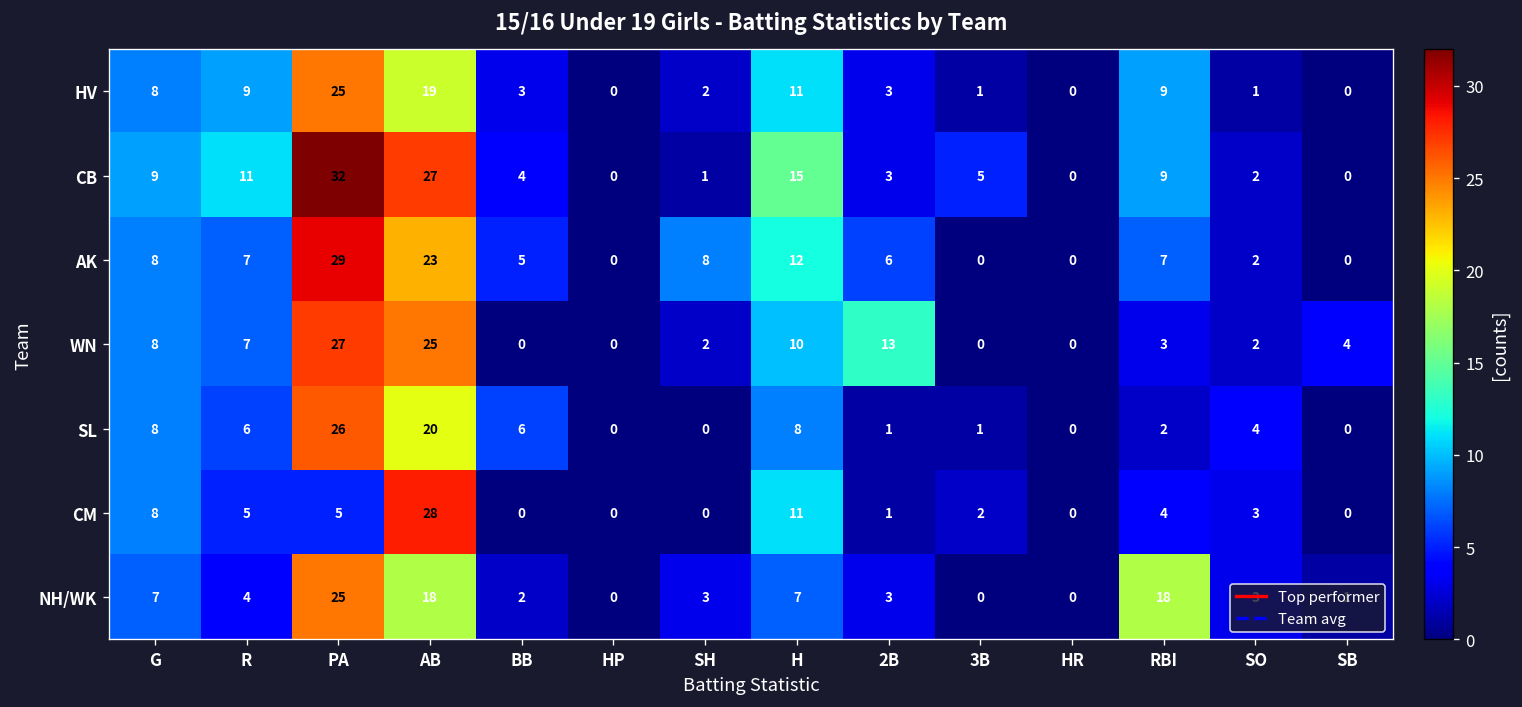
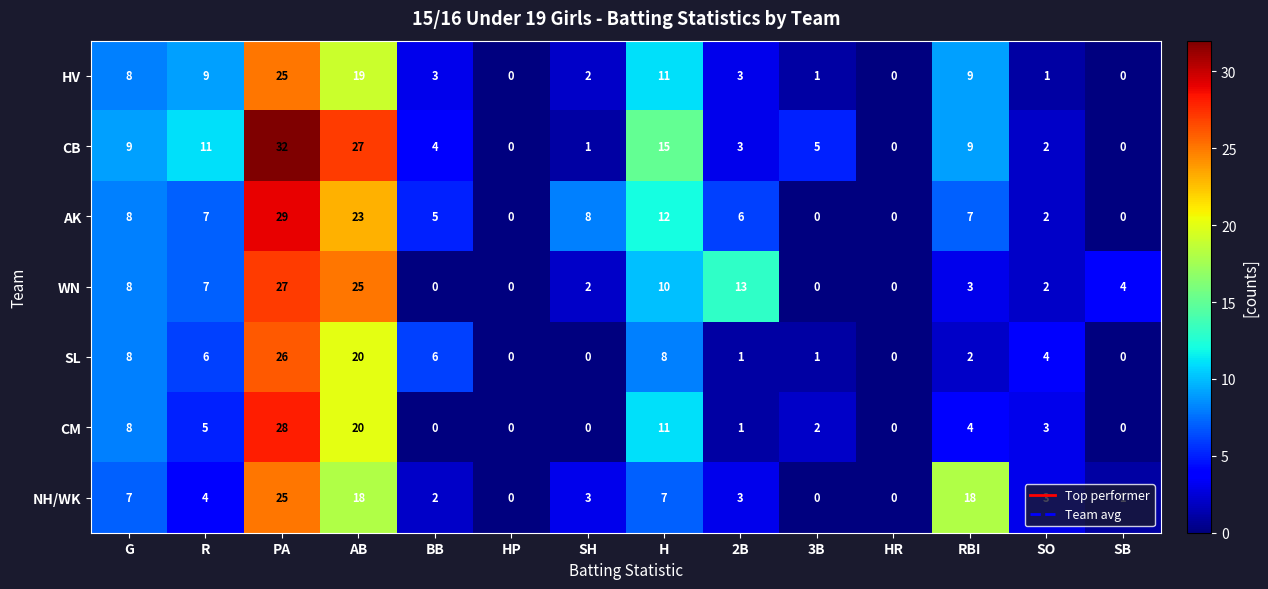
  {
    "HV": {
      "G": 8,
      "R": 9,
      "PA": 25,
      "AB": 19,
      "BB": 3,
      "HP": 0,
      "SH": 2,
      "H": 11,
      "2B": 3,
      "3B": 1,
      "HR": 0,
      "RBI": 9,
      "SO": 1,
      "SB": 0
    },
    "CB": {
      "G": 9,
      "R": 11,
      "PA": 32,
      "AB": 27,
      "BB": 4,
      "HP": 0,
      "SH": 1,
      "H": 15,
      "2B": 3,
      "3B": 5,
      "HR": 0,
      "RBI": 9,
      "SO": 2,
      "SB": 0
    },
    "AK": {
      "G": 8,
      "R": 7,
      "PA": 29,
      "AB": 23,
      "BB": 5,
      "HP": 0,
      "SH": 8,
      "H": 12,
      "2B": 6,
      "3B": 0,
      "HR": 0,
      "RBI": 7,
      "SO": 2,
      "SB": 0
    },
    "WN": {
      "G": 8,
      "R": 7,
      "PA": 27,
      "AB": 25,
      "BB": 0,
      "HP": 0,
      "SH": 2,
      "H": 10,
      "2B": 13,
      "3B": 0,
      "HR": 0,
      "RBI": 3,
      "SO": 2,
      "SB": 4
    },
    "SL": {
      "G": 8,
      "R": 6,
      "PA": 26,
      "AB": 20,
      "BB": 6,
      "HP": 0,
      "SH": 0,
      "H": 8,
      "2B": 1,
      "3B": 1,
      "HR": 0,
      "RBI": 2,
      "SO": 4,
      "SB": 0
    },
    "CM": {
      "G": 8,
      "R": 5,
-     "PA": 5,
-     "AB": 28,
+     "PA": 28,
+     "AB": 20,
      "BB": 0,
      "HP": 0,
      "SH": 0,
      "H": 11,
      "2B": 1,
      "3B": 2,
      "HR": 0,
      "RBI": 4,
      "SO": 3,
      "SB": 0
    },
    "NH/WK": {
      "G": 7,
      "R": 4,
      "PA": 25,
      "AB": 18,
      "BB": 2,
      "HP": 0,
      "SH": 3,
      "H": 7,
      "2B": 3,
      "3B": 0,
      "HR": 0,
      "RBI": 18
    }
  }
